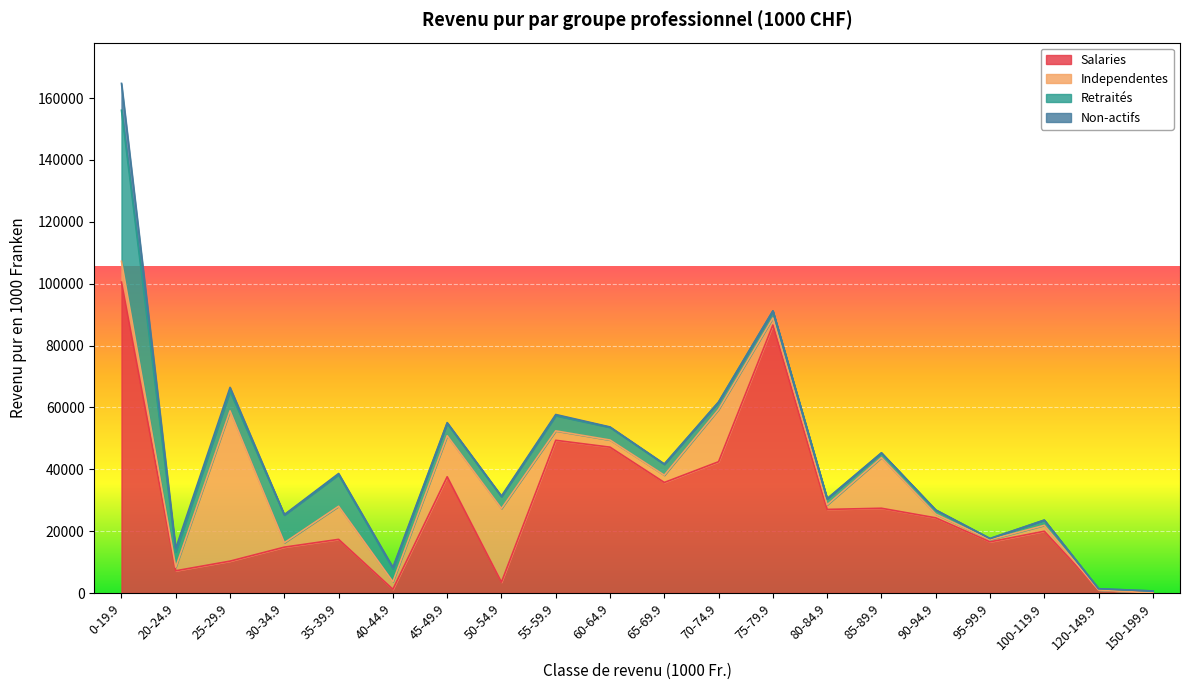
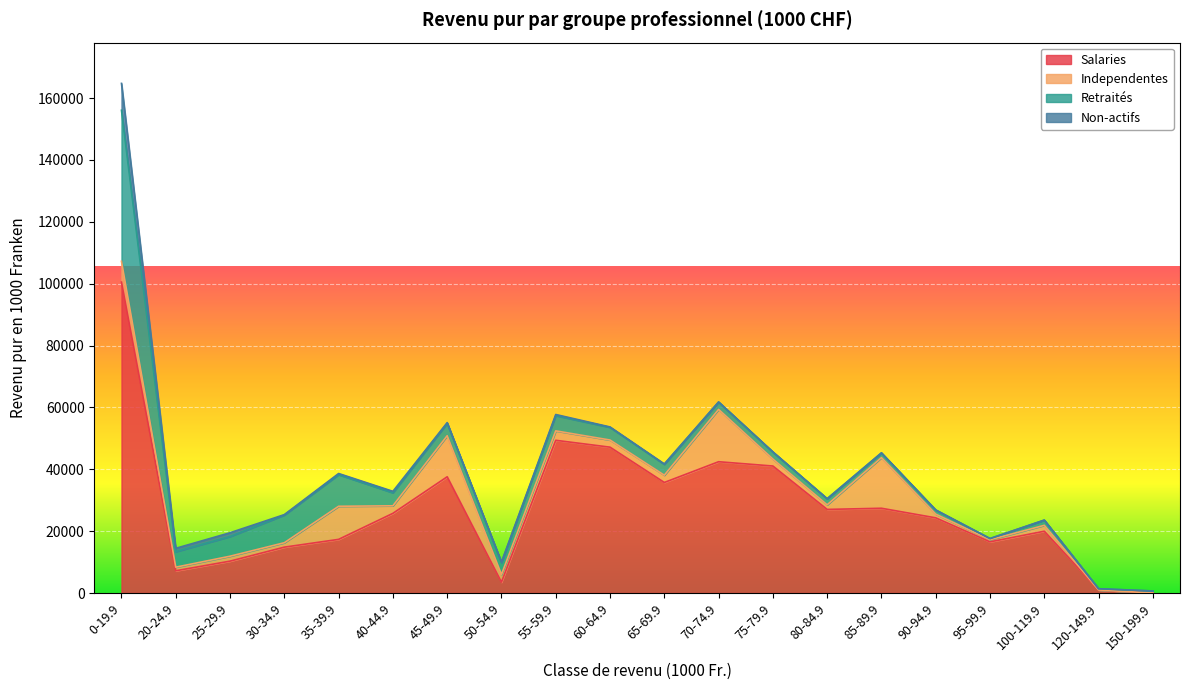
  {
    "Salaries": {
      "0-19.9": 101000,
      "20-24.9": 7000,
      "25-29.9": 10000,
      "30-34.9": 15000,
      "35-39.9": 17000,
-     "40-44.9": 1000,
+     "40-44.9": 26000,
      "45-49.9": 38000,
      "50-54.9": 4000,
      "55-59.9": 49000,
      "60-64.9": 47000,
      "65-69.9": 36000,
      "70-74.9": 42000,
-     "75-79.9": 87000,
+     "75-79.9": 41000,
      "80-84.9": 27000,
      "85-89.9": 27000,
      "90-94.9": 24000,
      "100-119.9": 20000
    },
    "Independentes": {
      "0-19.9": 7000,
      "20-24.9": 1000,
-     "25-29.9": 49000,
+     "25-29.9": 2000,
      "30-34.9": 1000,
      "35-39.9": 11000,
      "40-44.9": 2000,
      "45-49.9": 13000,
-     "50-54.9": 24000,
+     "50-54.9": 2000,
      "55-59.9": 3000,
      "60-64.9": 2000,
      "65-69.9": 2000,
      "70-74.9": 17000,
      "75-79.9": 2000,
      "80-84.9": 1000,
      "85-89.9": 16000,
      "90-94.9": 1000,
      "100-119.9": 2000
    }
  }
